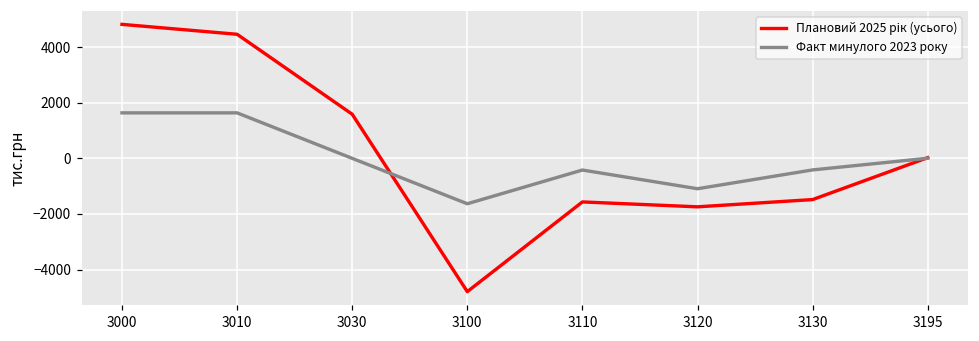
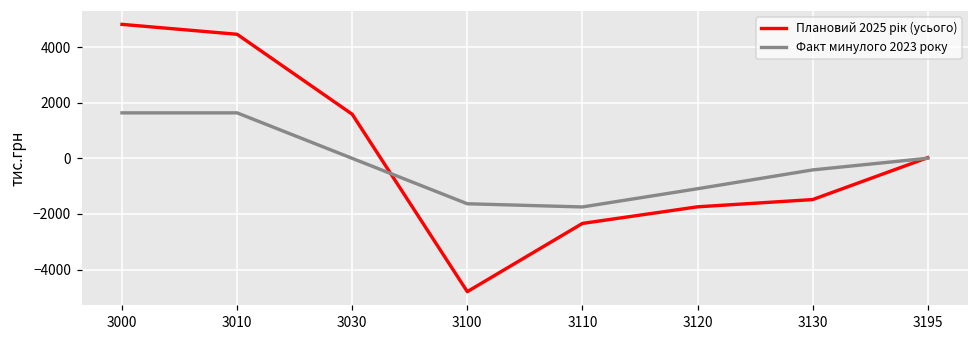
  {
    "Плановий 2025 рік (усього)": {
      "3000": 4800,
      "3010": 4500,
      "3030": 1600,
      "3100": -4800,
-     "3110": -1600,
+     "3110": -2300,
      "3120": -1700,
      "3130": -1500
    },
    "Факт минулого 2023 року": {
      "3000": 1600,
      "3010": 1600,
      "3030": 0,
      "3100": -1600,
-     "3110": -400,
+     "3110": -1700,
      "3120": -1100,
      "3130": -400
    }
  }
